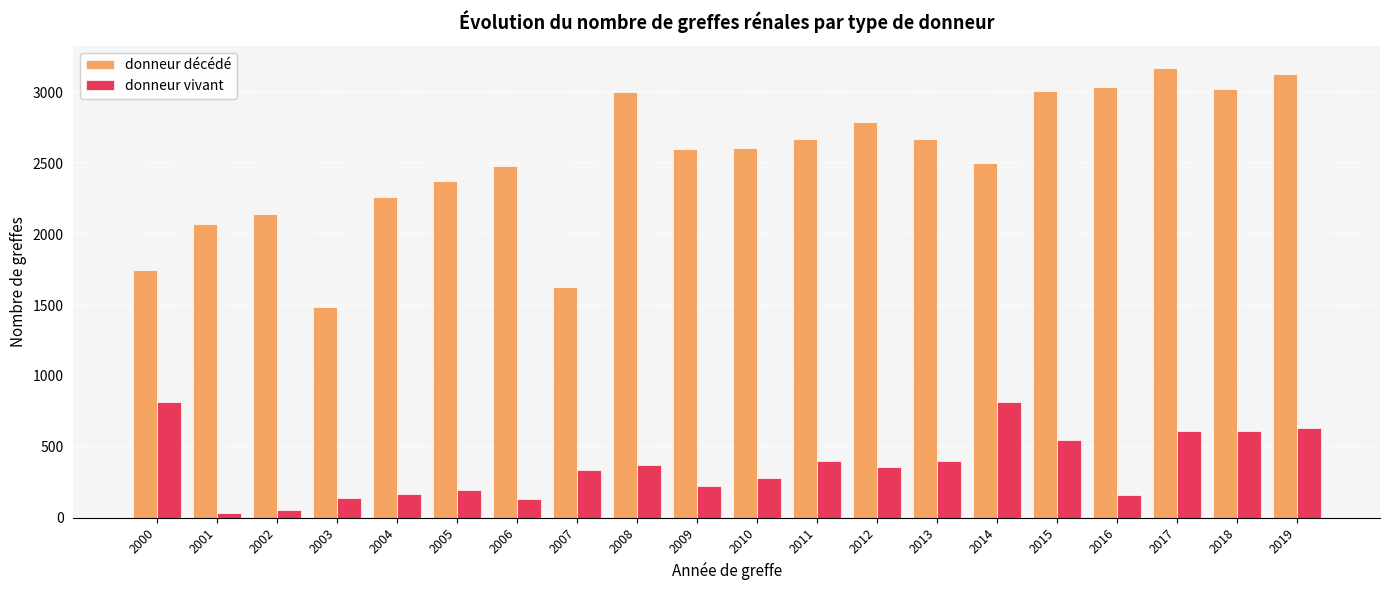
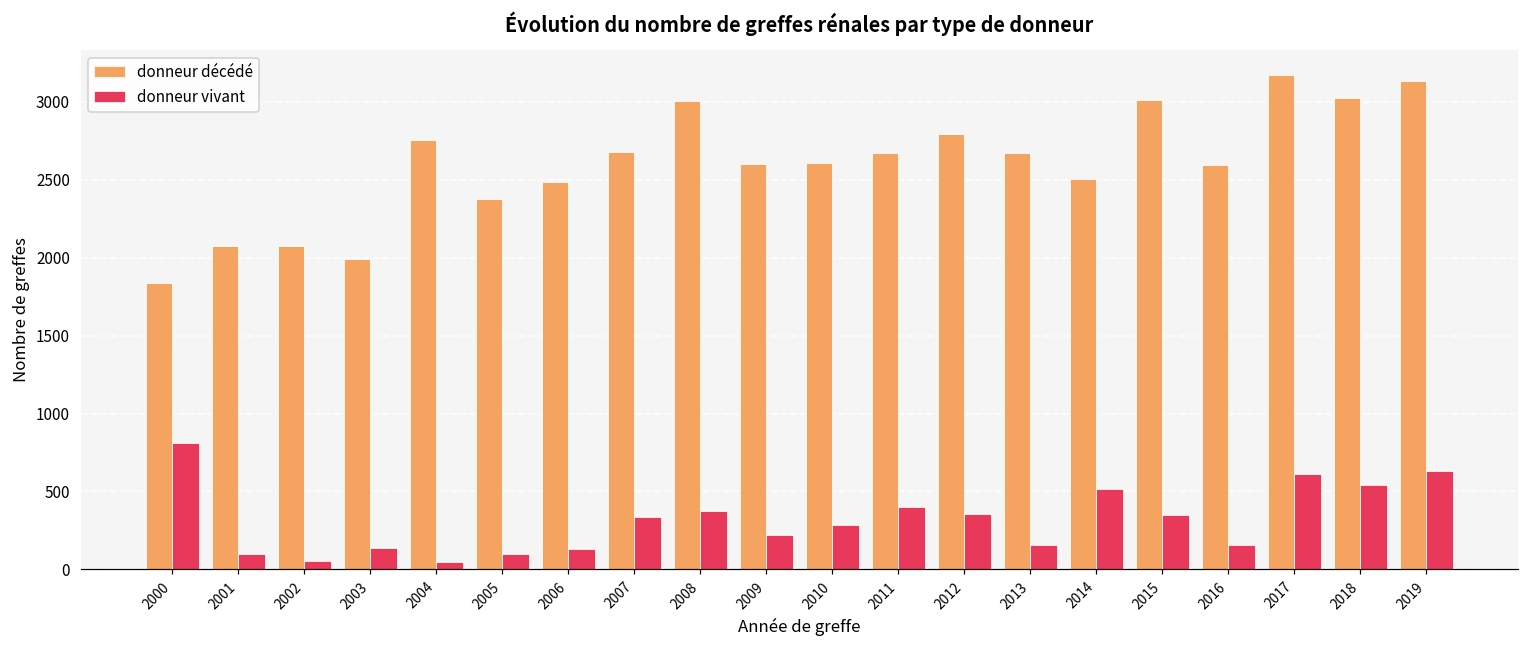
  {
    "donneur décédé": {
-     "2000": 1750,
+     "2000": 1840,
      "2001": 2070,
-     "2002": 2140,
-     "2003": 1490,
-     "2004": 2260,
+     "2002": 2080,
+     "2003": 1990,
+     "2004": 2760,
      "2005": 2380,
      "2006": 2480,
-     "2007": 1630,
+     "2007": 2680,
      "2008": 3010,
      "2009": 2600,
      "2010": 2610,
      "2011": 2670,
      "2012": 2790,
      "2013": 2670,
      "2014": 2500,
      "2015": 3010,
-     "2016": 3040,
+     "2016": 2600,
      "2017": 3170,
      "2018": 3030,
      "2019": 3130
    },
    "donneur vivant": {
      "2000": 810,
-     "2001": 40,
+     "2001": 100,
      "2002": 50,
      "2003": 140,
-     "2004": 160,
-     "2005": 200,
+     "2004": 50,
+     "2005": 100,
      "2006": 130,
      "2007": 330,
      "2008": 380,
      "2009": 220,
      "2010": 280,
      "2011": 400,
      "2012": 360,
-     "2013": 400,
-     "2014": 820,
-     "2015": 550,
+     "2013": 150,
+     "2014": 510,
+     "2015": 350,
      "2016": 160,
      "2017": 610,
-     "2018": 610,
+     "2018": 540,
      "2019": 630
    }
  }
